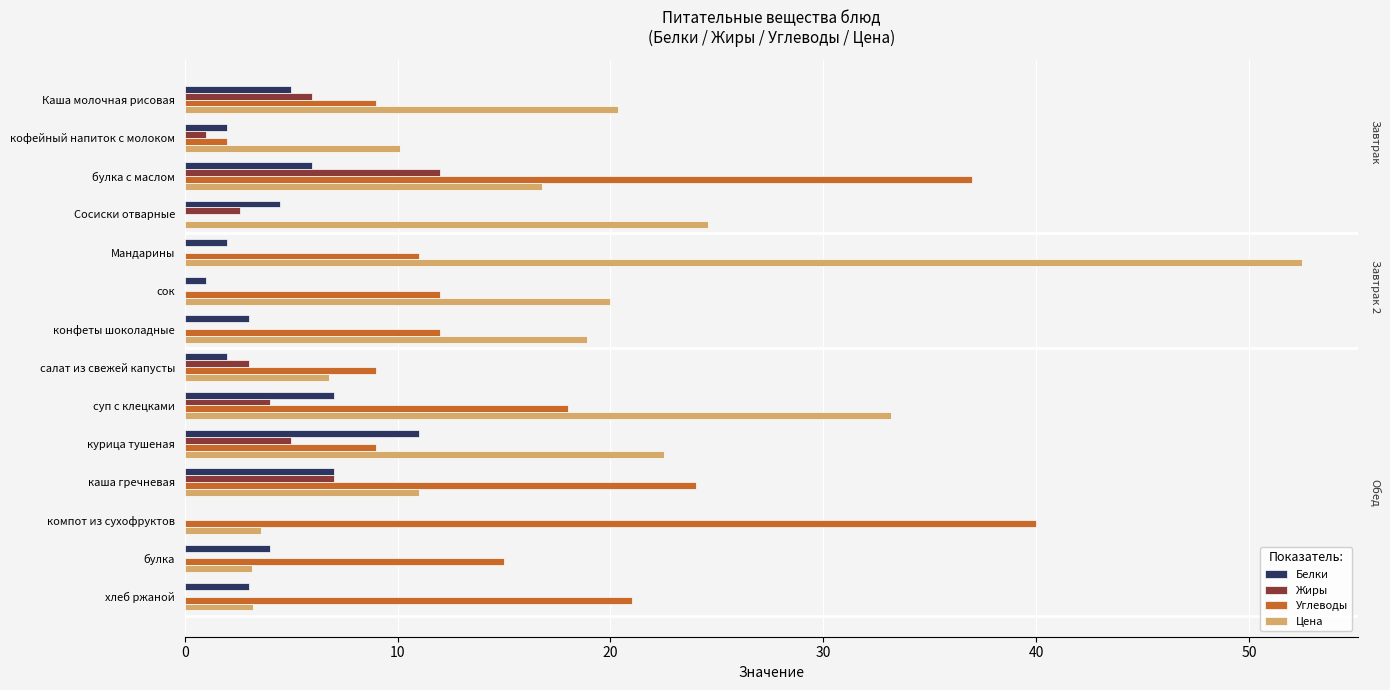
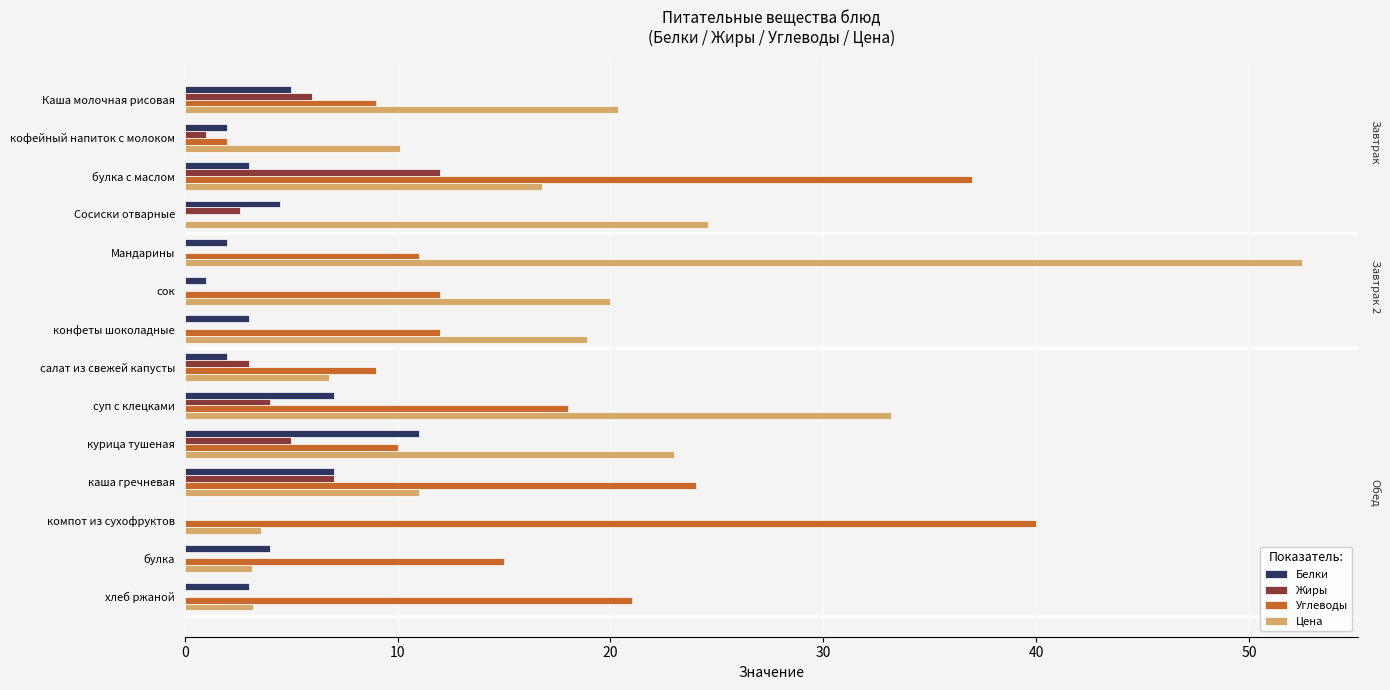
  {
    "Белки": {
      "Каша молочная рисовая": 5,
      "кофейный напиток с молоком": 2,
-     "булка с маслом": 6,
+     "булка с маслом": 3,
      "Сосиски отварные": 4.5,
      "Мандарины": 2,
      "сок": 1,
      "конфеты шоколадные": 3,
      "салат из свежей капусты": 2,
      "суп с клецками": 7,
      "курица тушеная": 11,
      "каша гречневая": 7,
      "компот из сухофруктов": 0,
      "булка": 4,
      "хлеб ржаной": 3
    },
    "Жиры": {
      "Каша молочная рисовая": 6.0,
      "кофейный напиток с молоком": 1.0,
      "булка с маслом": 12.0,
      "Сосиски отварные": 2.6,
      "Мандарины": 0.0,
      "сок": 0.0,
      "конфеты шоколадные": 0.0,
      "салат из свежей капусты": 3.0,
      "суп с клецками": 4.0,
      "курица тушеная": 5.0,
      "каша гречневая": 7.0,
      "компот из сухофруктов": 0.0,
      "булка": 0.0,
      "хлеб ржаной": 0.0
    },
    "Углеводы": {
      "Каша молочная рисовая": 9,
      "кофейный напиток с молоком": 2,
      "булка с маслом": 37,
      "Сосиски отварные": 0,
      "Мандарины": 11,
      "сок": 12,
      "конфеты шоколадные": 12,
      "салат из свежей капусты": 9,
      "суп с клецками": 18,
-     "курица тушеная": 9,
+     "курица тушеная": 10,
      "каша гречневая": 24,
      "компот из сухофруктов": 40,
      "булка": 15,
      "хлеб ржаной": 21
    },
    "Цена": {
      "Каша молочная рисовая": 20.4,
      "кофейный напиток с молоком": 10.1,
      "булка с маслом": 16.8,
      "Сосиски отварные": 24.6,
      "Мандарины": 52.5,
      "сок": 20.0,
      "конфеты шоколадные": 18.9,
      "салат из свежей капусты": 6.8,
      "суп с клецками": 33.2,
-     "курица тушеная": 22.5,
+     "курица тушеная": 23.0,
      "каша гречневая": 11.0,
      "компот из сухофруктов": 3.6,
      "булка": 3.2,
      "хлеб ржаной": 3.2
    }
  }
